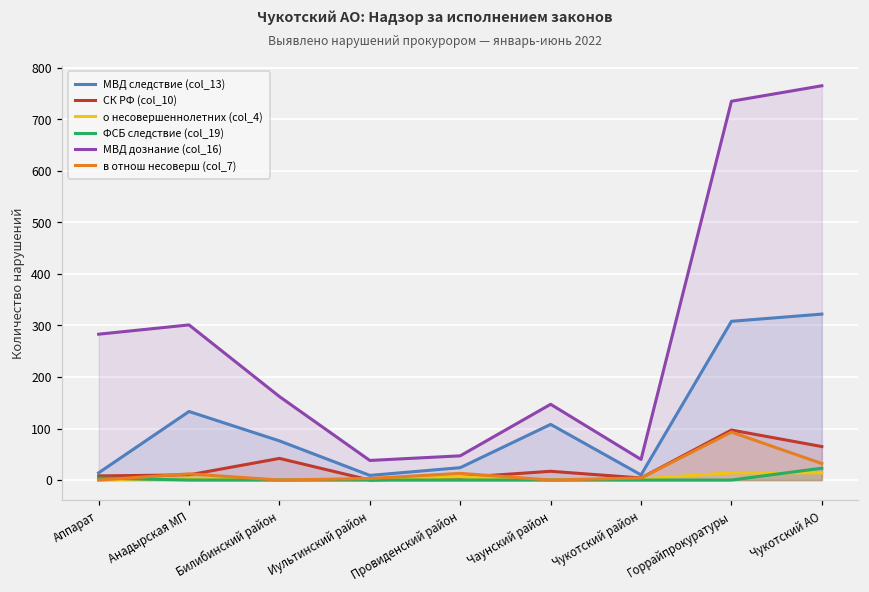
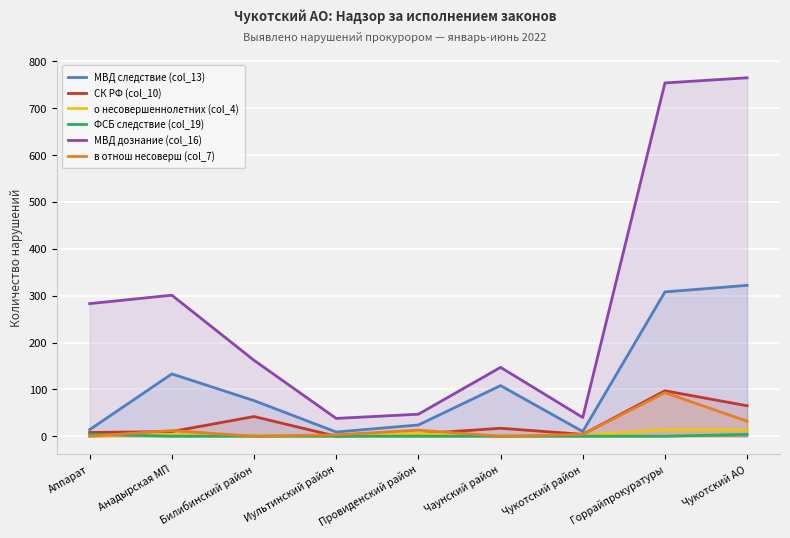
  {
    "МВД следствие (col_13)": {
      "Аппарат": 10,
      "Анадырская МП": 130,
      "Билибинский район": 80,
      "Иультинский район": 10,
      "Провиденский район": 20,
      "Чаунский район": 110,
      "Чукотский район": 10,
      "Горрайпрокуратуры": 310,
      "Чукотский АО": 320
    },
    "СК РФ (col_10)": {
      "Билибинский район": 40,
      "Чаунский район": 20,
      "Чукотский АО": 70
    },
    "о несовершеннолетних (col_4)": {
      "Горрайпрокуратуры": 10,
      "Чукотский АО": 10
    },
    "ФСБ следствие (col_19)": {
      "Горрайпрокуратуры": 0,
-     "Чукотский АО": 20
+     "Чукотский АО": 0
    },
    "МВД дознание (col_16)": {
      "Аппарат": 280,
      "Анадырская МП": 300,
      "Билибинский район": 160,
      "Иультинский район": 40,
      "Провиденский район": 50,
      "Чаунский район": 150,
      "Чукотский район": 40,
-     "Горрайпрокуратуры": 740,
+     "Горрайпрокуратуры": 750,
      "Чукотский АО": 770
    },
    "в отнош несоверш (col_7)": {
      "Провиденский район": 10,
      "Чукотский АО": 30
    }
  }
